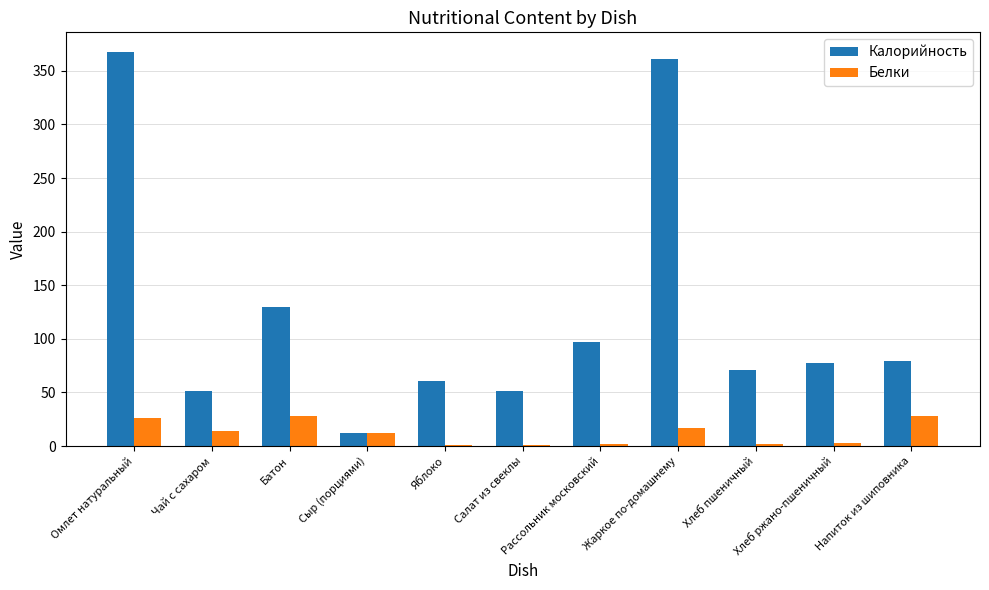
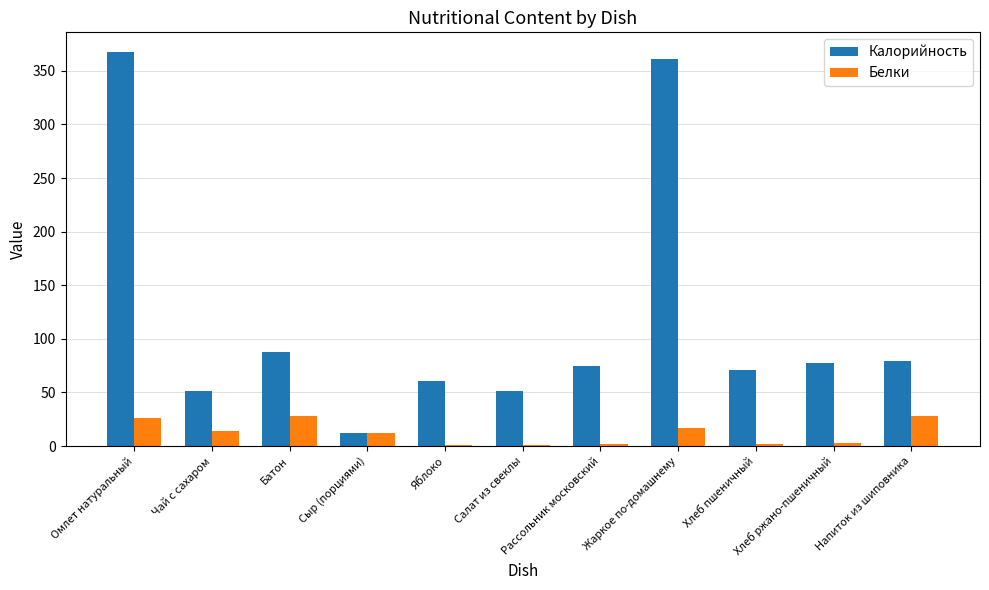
  {
    "Калорийность": {
      "Омлет натуральный": 368,
      "Чай с сахаром": 52,
-     "Батон": 130,
+     "Батон": 88,
      "Сыр (порциями)": 12,
      "Яблоко": 61,
      "Салат из свеклы": 51,
-     "Рассольник московский": 97,
+     "Рассольник московский": 75,
      "Жаркое по-домашнему": 361,
      "Хлеб пшеничный": 71,
      "Хлеб ржано-пшеничный": 78,
      "Напиток из шиповника": 80
    },
    "Белки": {
      "Омлет натуральный": 26,
      "Чай с сахаром": 14,
      "Батон": 28,
      "Сыр (порциями)": 13,
      "Жаркое по-домашнему": 17,
      "Хлеб ржано-пшеничный": 3,
      "Напиток из шиповника": 28
    }
  }
